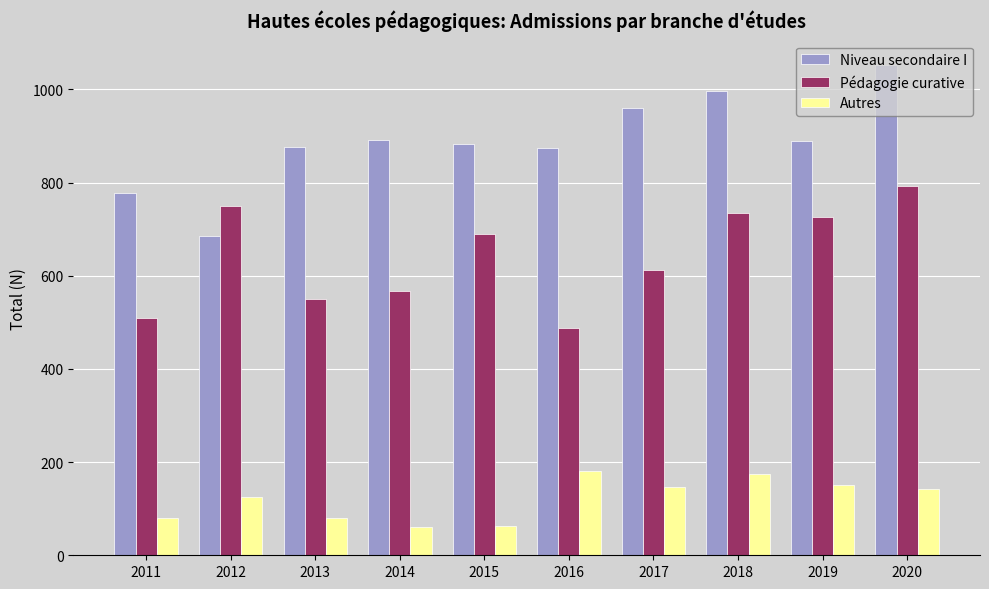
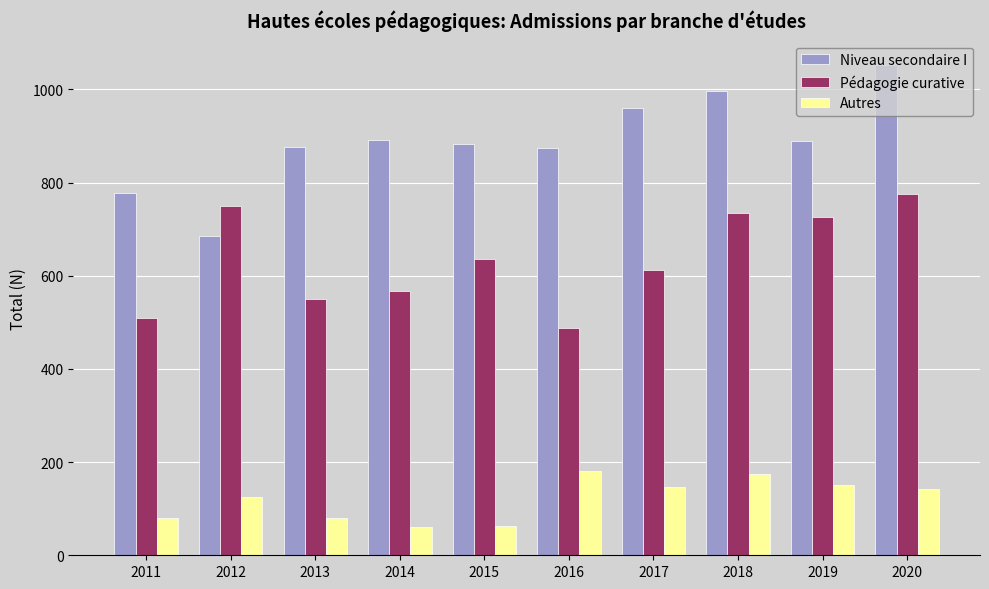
  {
    "Niveau secondaire I": {
      "2011": 780,
      "2012": 690,
      "2013": 880,
      "2014": 890,
      "2015": 880,
      "2016": 880,
      "2017": 960,
      "2018": 1000,
      "2019": 890
    },
    "Pédagogie curative": {
      "2011": 510,
      "2012": 750,
      "2013": 550,
      "2014": 570,
-     "2015": 690,
+     "2015": 640,
      "2016": 490,
      "2017": 610,
      "2018": 740,
      "2019": 730,
-     "2020": 790
+     "2020": 780
    },
    "Autres": {
      "2011": 80,
      "2012": 130,
      "2013": 80,
      "2014": 60,
      "2015": 60,
      "2016": 180,
      "2017": 150,
      "2018": 180,
      "2019": 150,
      "2020": 140
    }
  }
